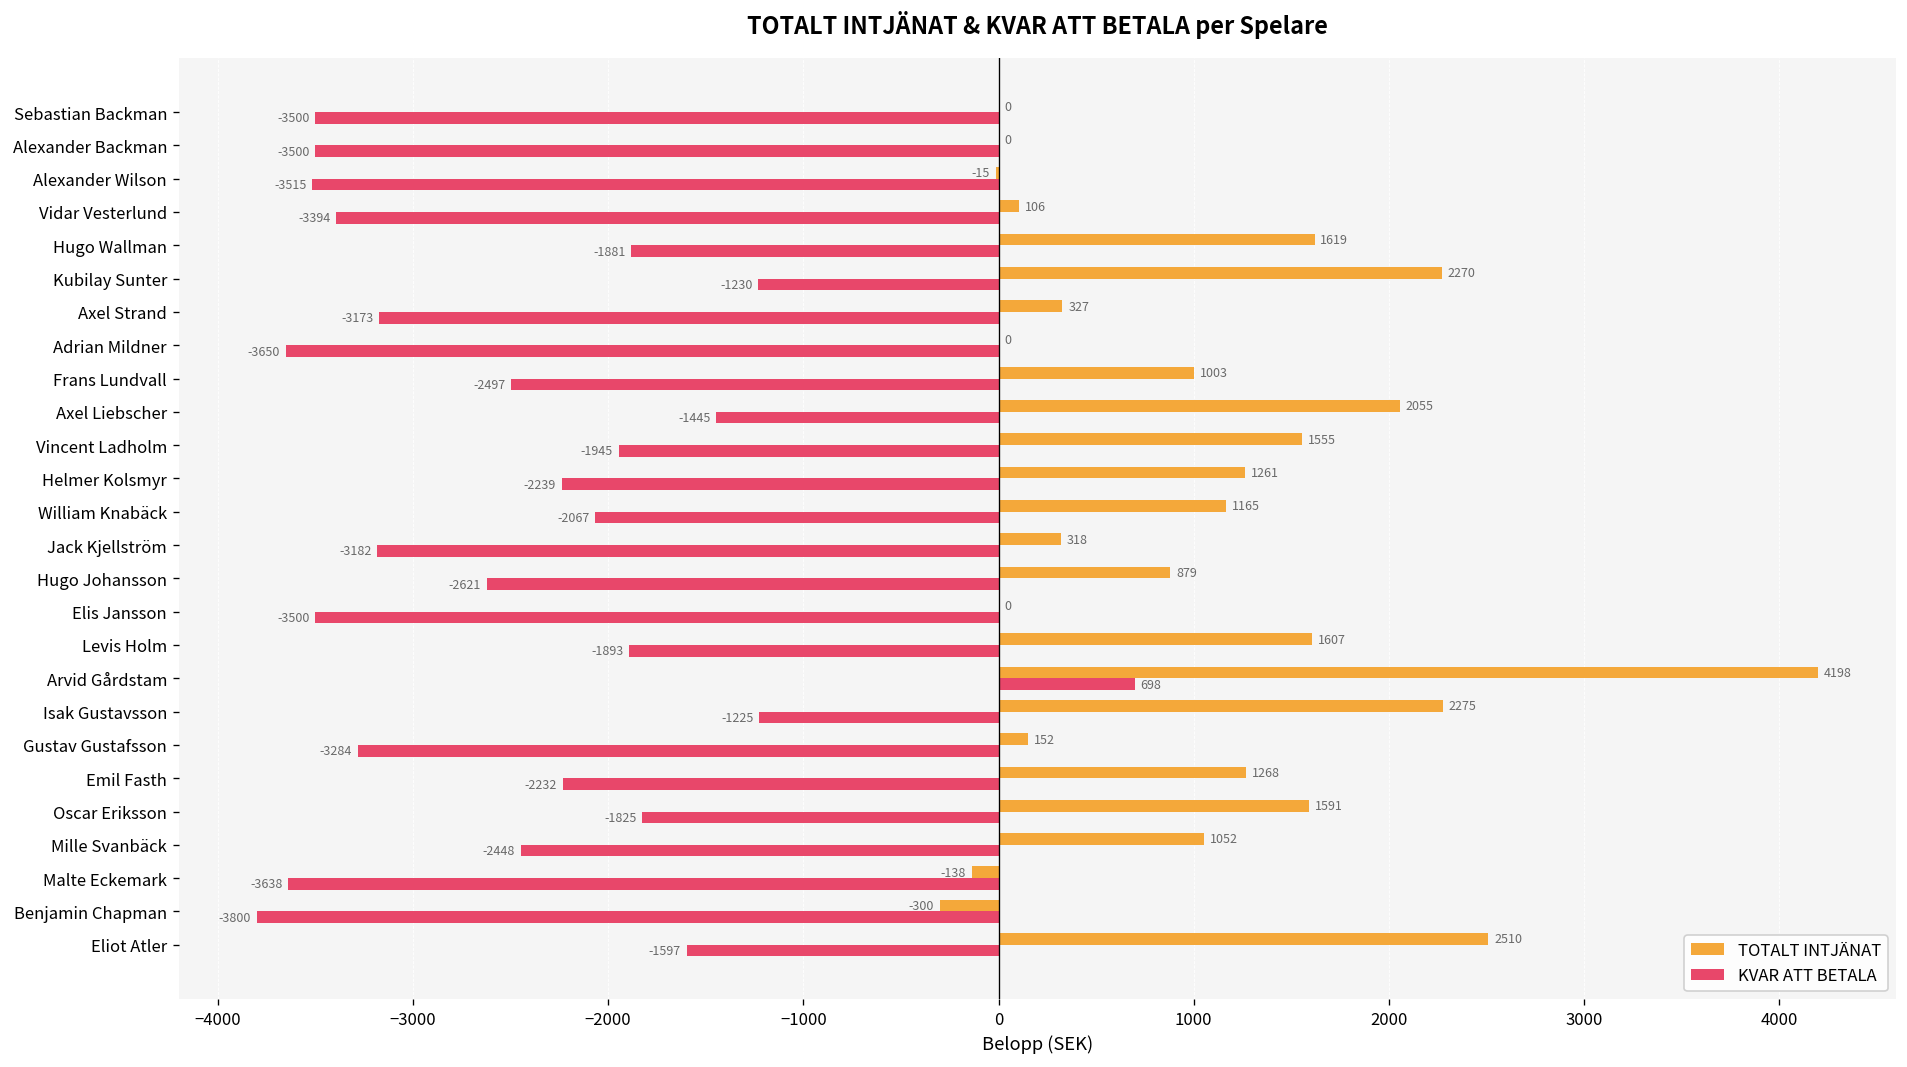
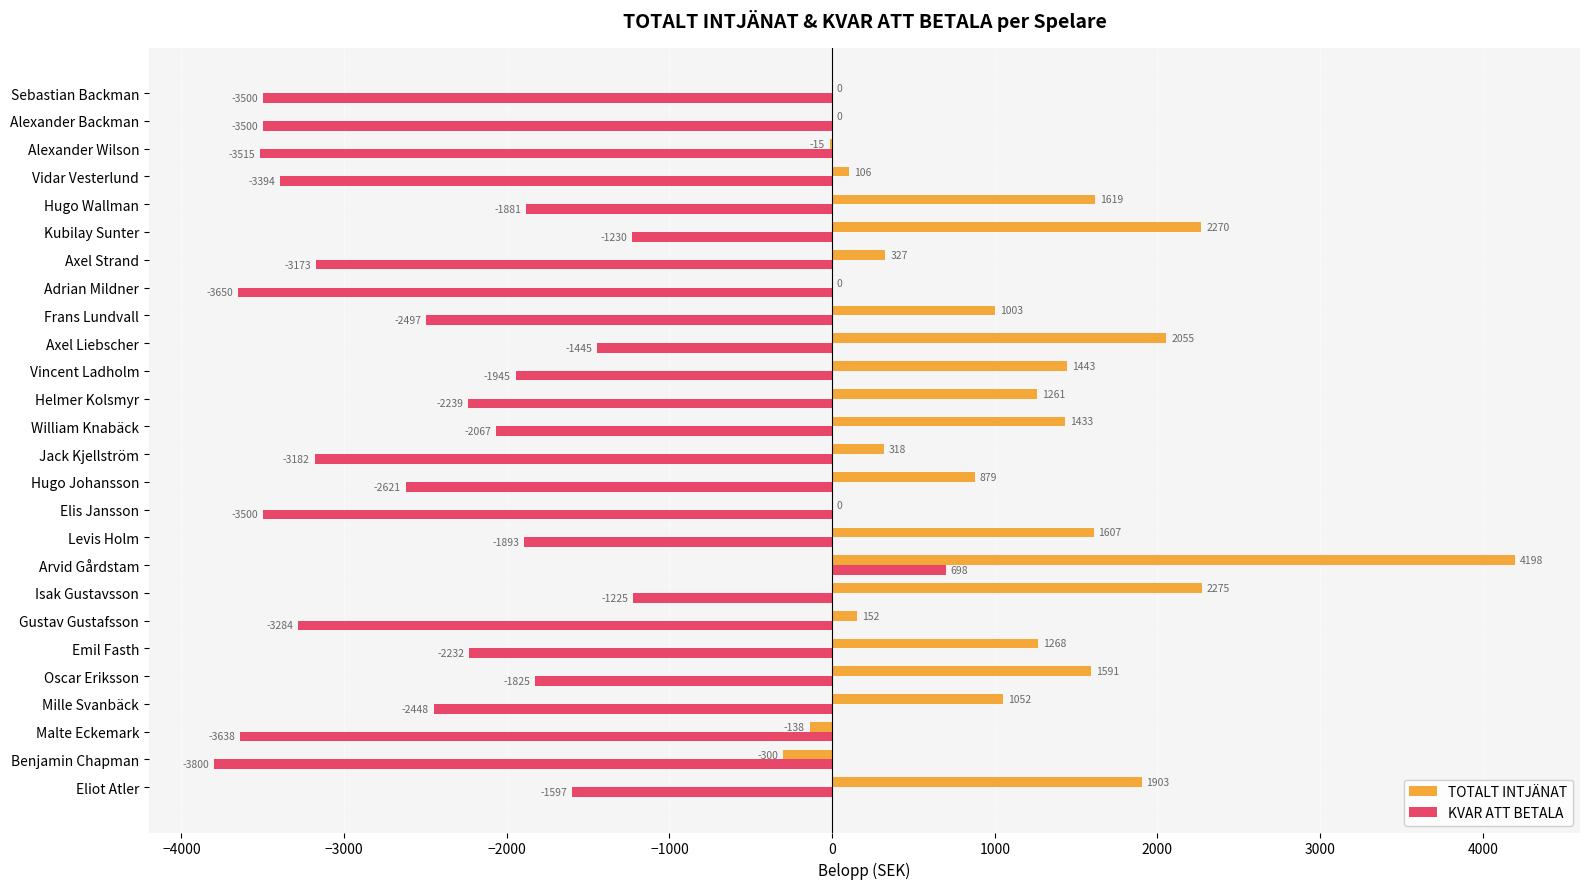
  {
    "TOTALT INTJÄNAT": {
      "Sebastian Backman": 0,
      "Alexander Backman": 0,
      "Alexander Wilson": -15,
      "Vidar Vesterlund": 106,
      "Hugo Wallman": 1619,
      "Kubilay Sunter": 2270,
      "Axel Strand": 327,
      "Adrian Mildner": 0,
      "Frans Lundvall": 1003,
      "Axel Liebscher": 2055,
-     "Vincent Ladholm": 1555,
+     "Vincent Ladholm": 1443,
      "Helmer Kolsmyr": 1261,
-     "William Knabäck": 1165,
+     "William Knabäck": 1433,
      "Jack Kjellström": 318,
      "Hugo Johansson": 879,
      "Elis Jansson": 0,
      "Levis Holm": 1607,
      "Arvid Gårdstam": 4198,
      "Isak Gustavsson": 2275,
      "Gustav Gustafsson": 152,
      "Emil Fasth": 1268,
      "Oscar Eriksson": 1591,
      "Mille Svanbäck": 1052,
      "Malte Eckemark": -138,
      "Benjamin Chapman": -300,
-     "Eliot Atler": 2510
+     "Eliot Atler": 1903
    },
    "KVAR ATT BETALA": {
      "Sebastian Backman": -3500,
      "Alexander Backman": -3500,
      "Alexander Wilson": -3515,
      "Vidar Vesterlund": -3394,
      "Hugo Wallman": -1881,
      "Kubilay Sunter": -1230,
      "Axel Strand": -3173,
      "Adrian Mildner": -3650,
      "Frans Lundvall": -2497,
      "Axel Liebscher": -1445,
      "Vincent Ladholm": -1945,
      "Helmer Kolsmyr": -2239,
      "William Knabäck": -2067,
      "Jack Kjellström": -3182,
      "Hugo Johansson": -2621,
      "Elis Jansson": -3500,
      "Levis Holm": -1893,
      "Arvid Gårdstam": 698,
      "Isak Gustavsson": -1225,
      "Gustav Gustafsson": -3284,
      "Emil Fasth": -2232,
      "Oscar Eriksson": -1825,
      "Mille Svanbäck": -2448,
      "Malte Eckemark": -3638,
      "Benjamin Chapman": -3800,
      "Eliot Atler": -1597
    }
  }
